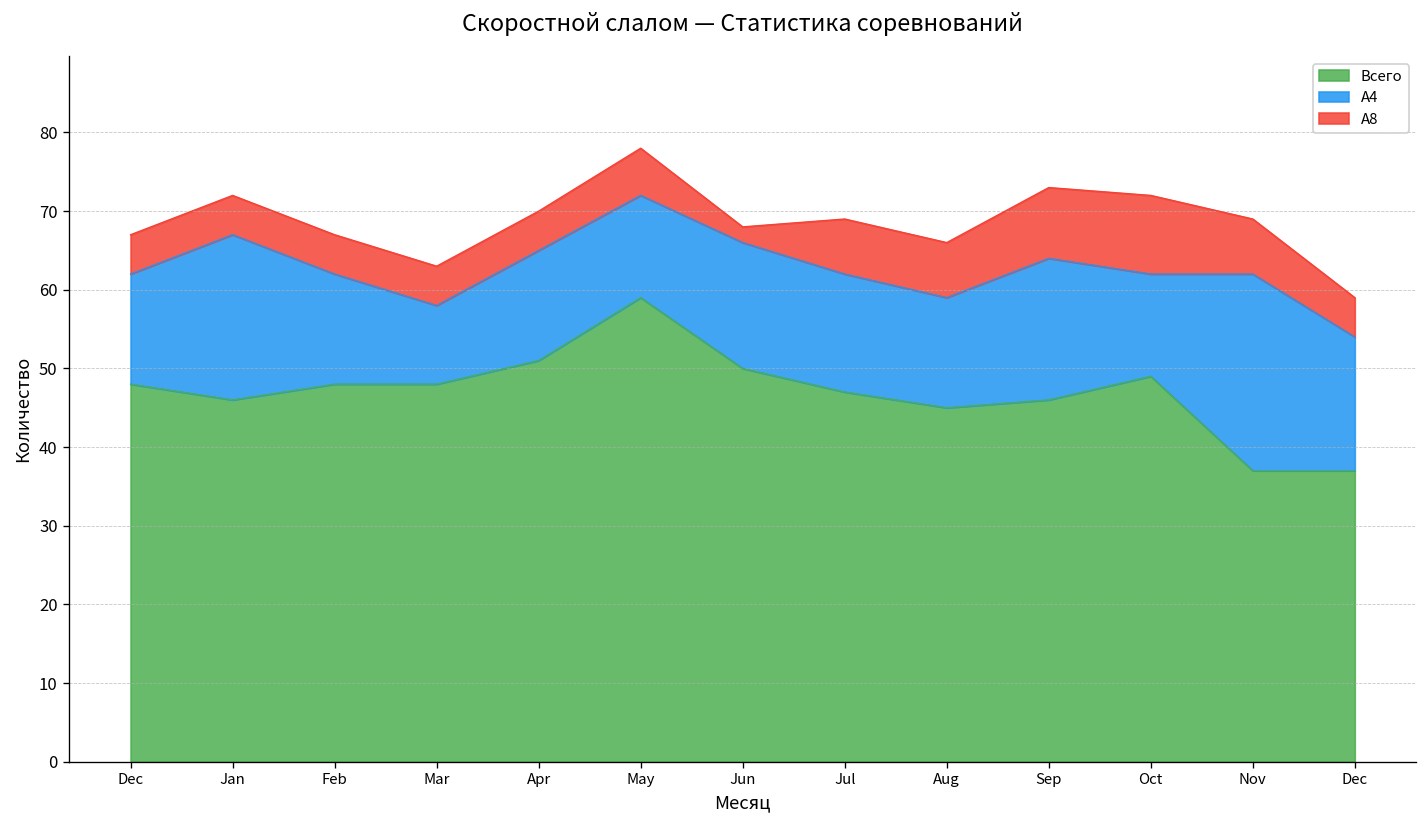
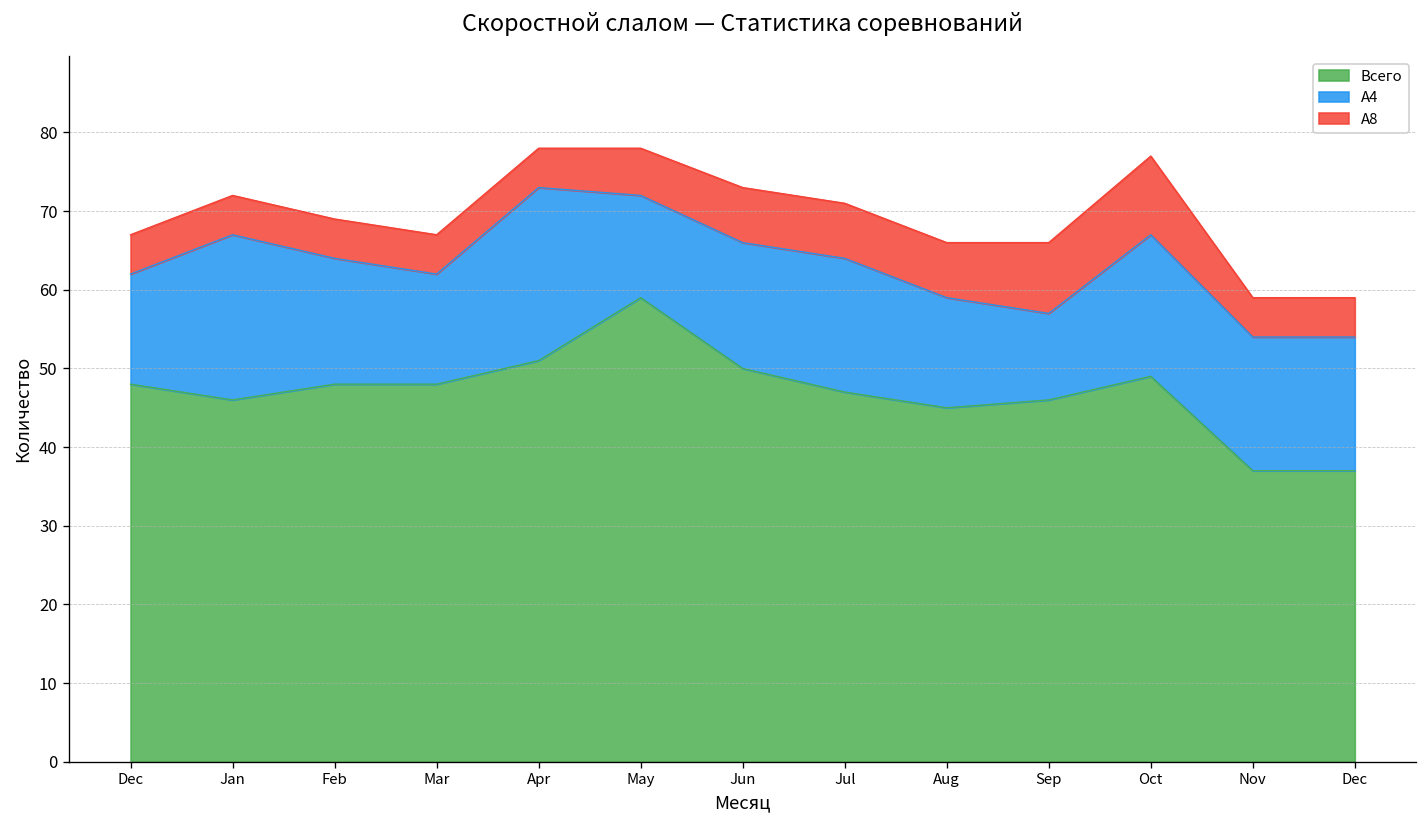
  {
    "Всего": {
      "Jan": 46,
      "Feb": 48,
      "Mar": 48,
      "Apr": 51,
      "May": 59,
      "Jun": 50,
      "Jul": 47,
      "Aug": 45,
      "Sep": 46,
      "Oct": 49,
      "Nov": 37
    },
    "А4": {
      "Jan": 21,
-     "Feb": 14,
-     "Mar": 10,
-     "Apr": 14,
+     "Feb": 16,
+     "Mar": 14,
+     "Apr": 22,
      "May": 13,
      "Jun": 16,
-     "Jul": 15,
+     "Jul": 17,
      "Aug": 14,
-     "Sep": 18,
-     "Oct": 13,
-     "Nov": 25
+     "Sep": 11,
+     "Oct": 18,
+     "Nov": 17
    },
    "A8": {
      "Jan": 5,
      "Feb": 5,
      "Mar": 5,
      "Apr": 5,
      "May": 6,
-     "Jun": 2,
+     "Jun": 7,
      "Jul": 7,
      "Aug": 7,
      "Sep": 9,
      "Oct": 10,
-     "Nov": 7
+     "Nov": 5
    }
  }
